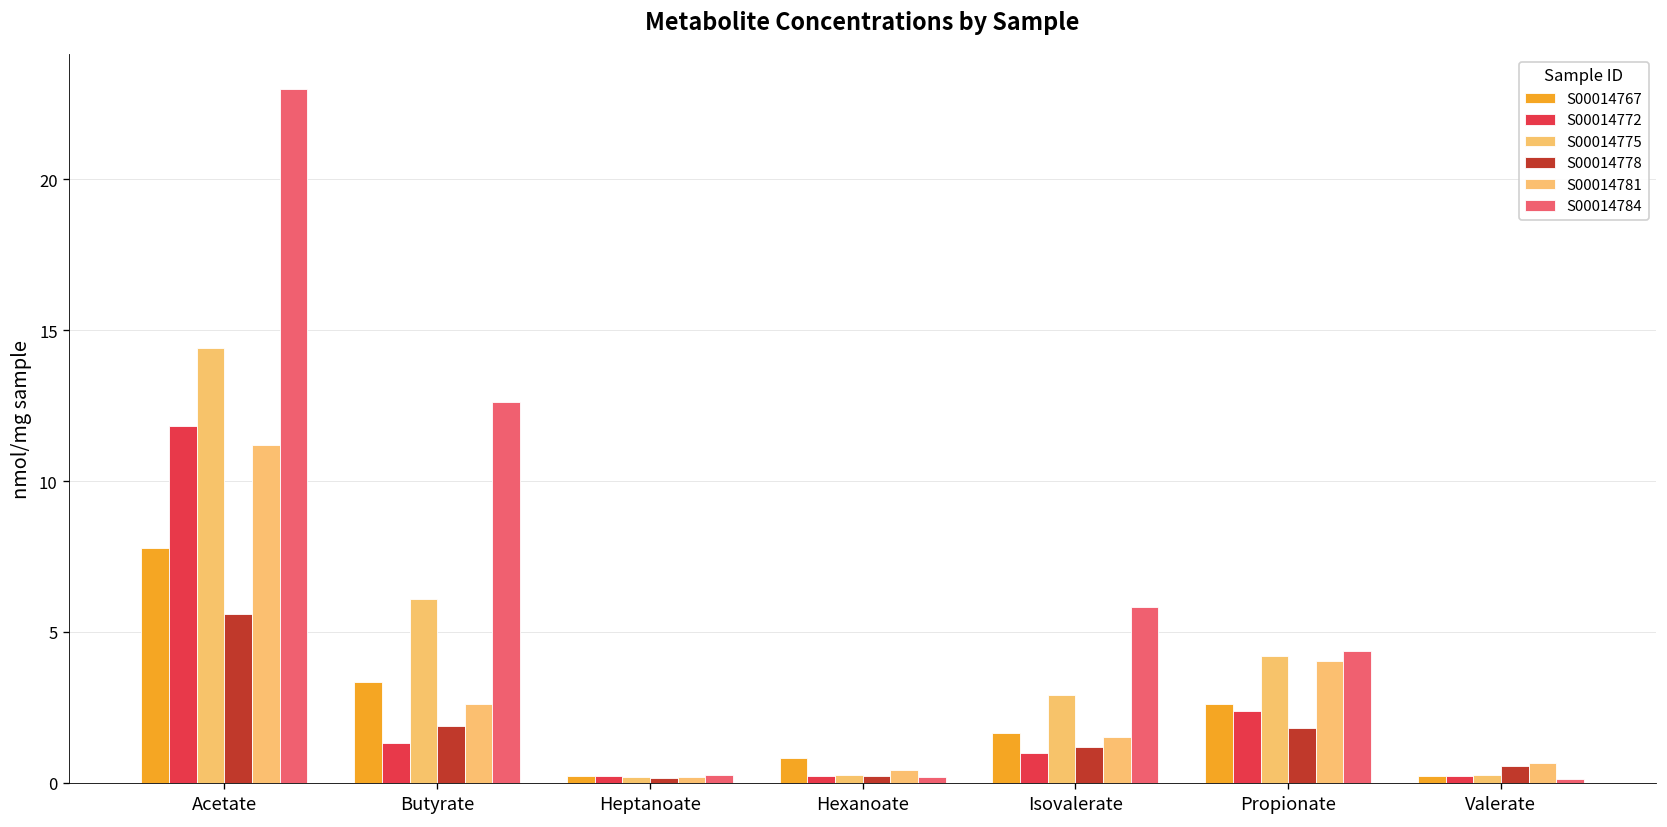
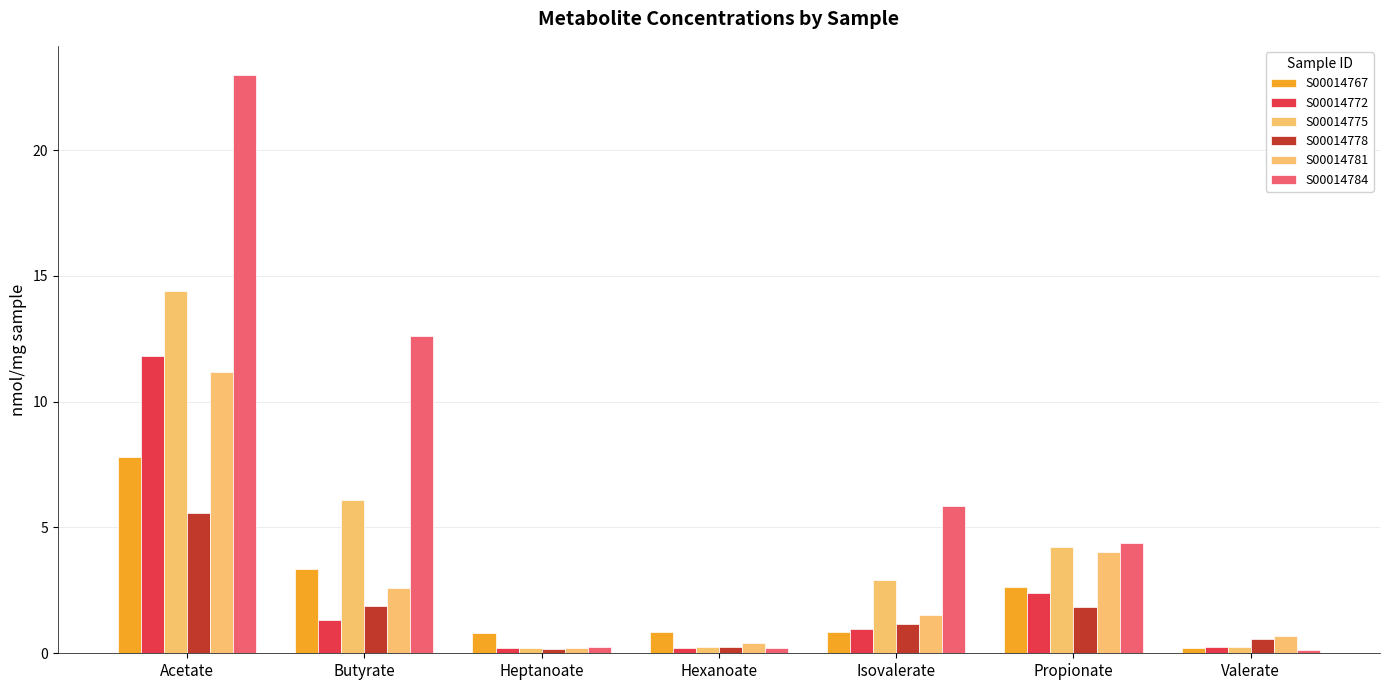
  {
    "S00014767": {
      "Acetate": 7.8,
      "Butyrate": 3.3,
-     "Heptanoate": 0.2,
+     "Heptanoate": 0.8,
      "Hexanoate": 0.8,
-     "Isovalerate": 1.6,
+     "Isovalerate": 0.8,
      "Propionate": 2.6,
      "Valerate": 0.2
    }
  }
